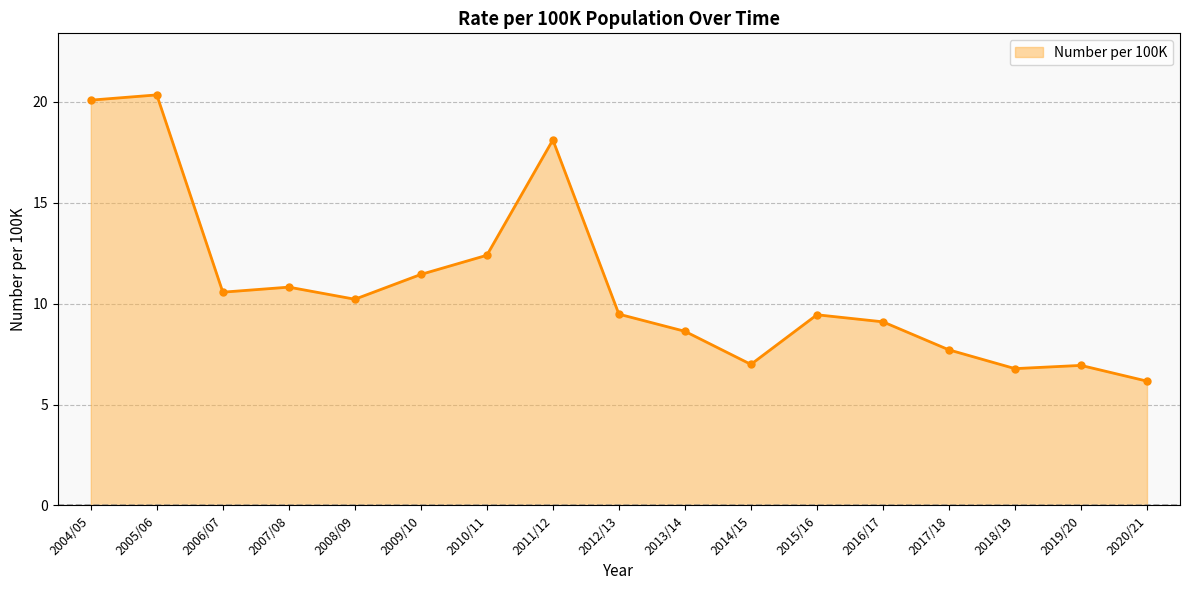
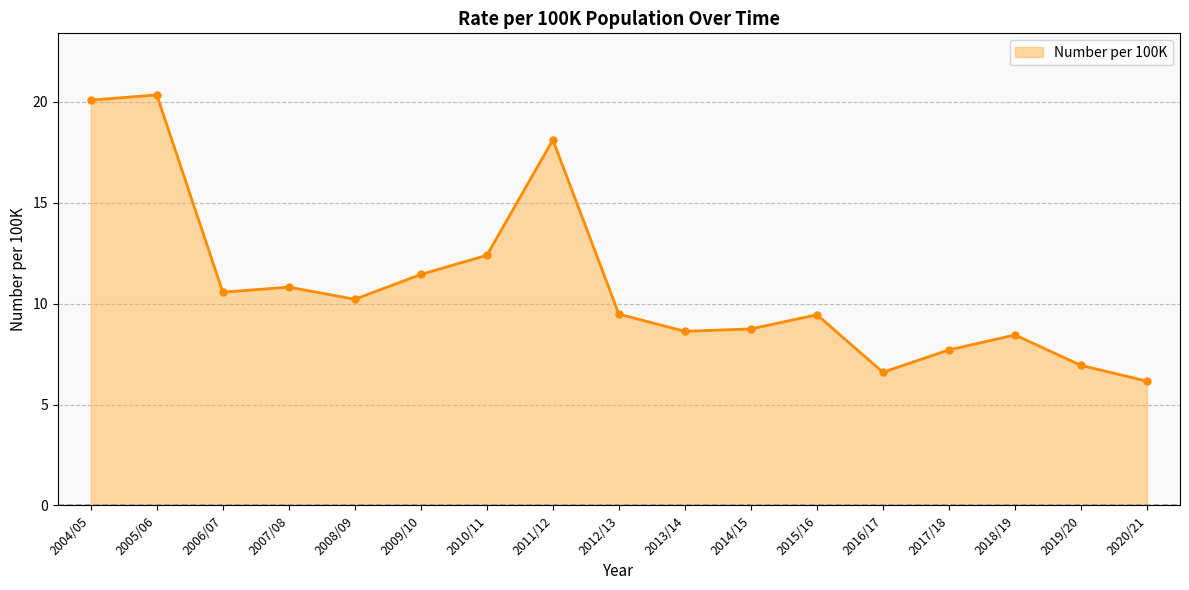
  {
    "2004/05": 20.1,
    "2005/06": 20.4,
    "2006/07": 10.6,
    "2007/08": 10.8,
    "2008/09": 10.2,
    "2009/10": 11.5,
    "2010/11": 12.4,
    "2011/12": 18.1,
    "2012/13": 9.5,
    "2013/14": 8.6,
-   "2014/15": 7.0,
+   "2014/15": 8.8,
    "2015/16": 9.5,
-   "2016/17": 9.1,
+   "2016/17": 6.6,
    "2017/18": 7.7,
-   "2018/19": 6.8,
+   "2018/19": 8.5,
    "2019/20": 6.9,
    "2020/21": 6.2
  }
